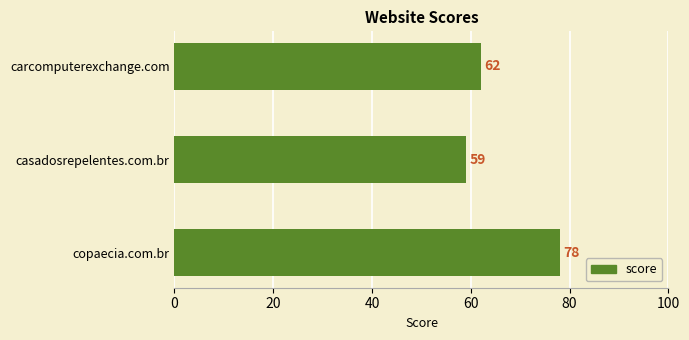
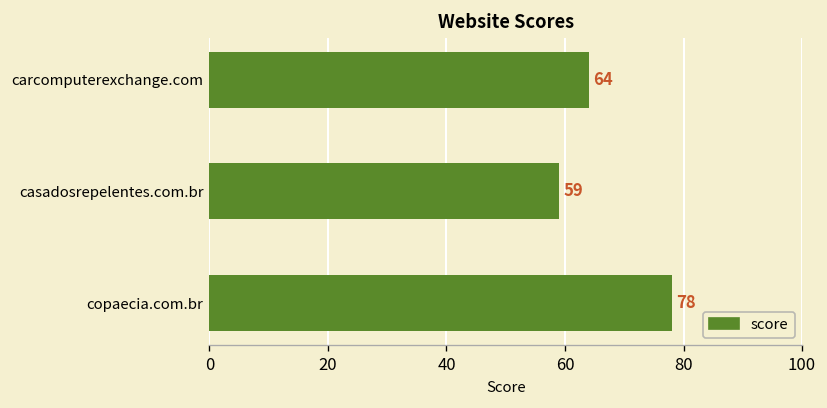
  {
-   "carcomputerexchange.com": 62,
+   "carcomputerexchange.com": 64,
    "casadosrepelentes.com.br": 59,
    "copaecia.com.br": 78
  }
